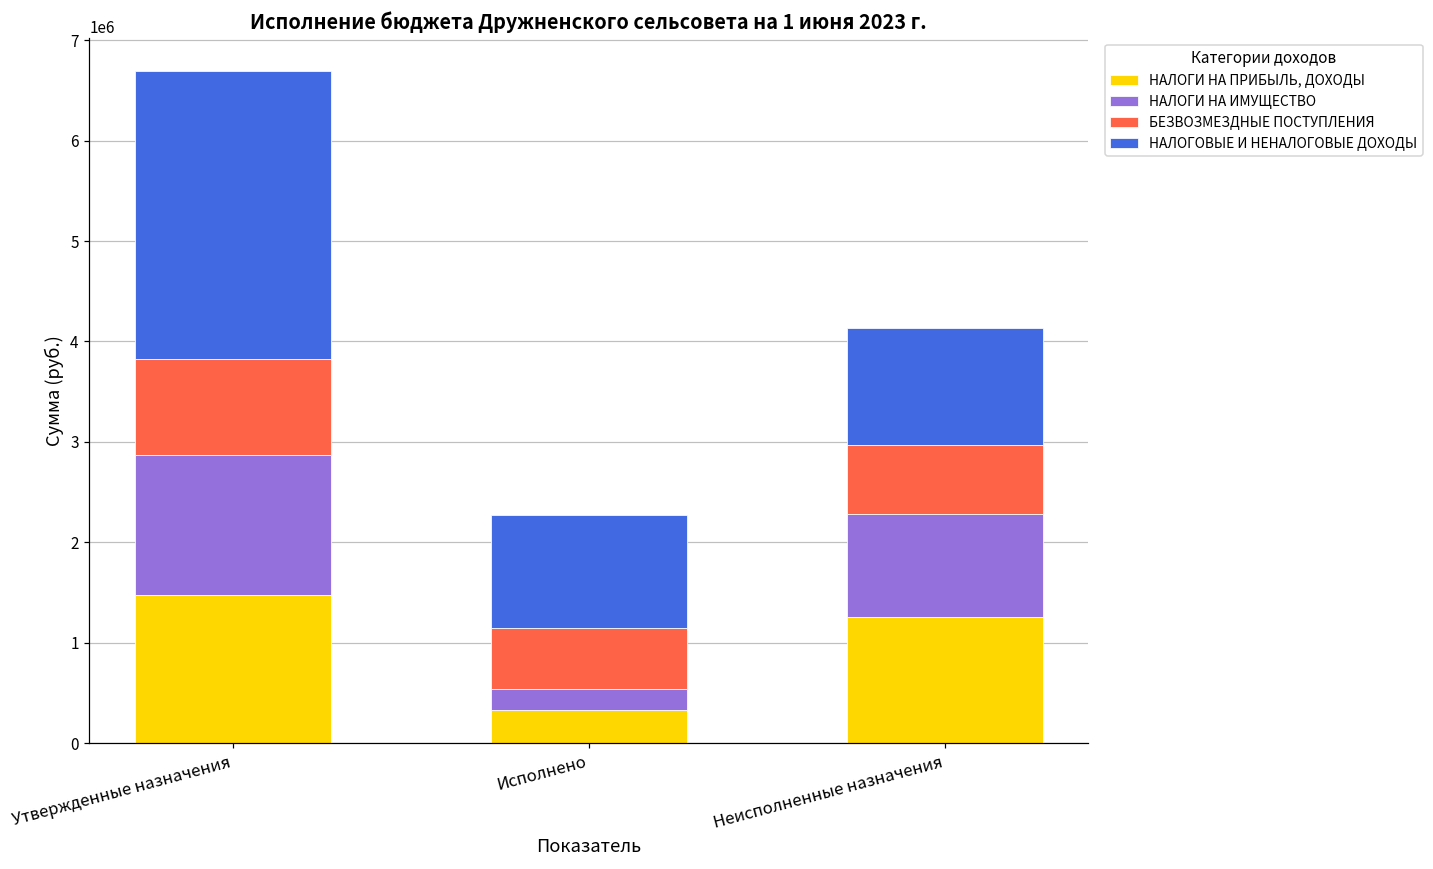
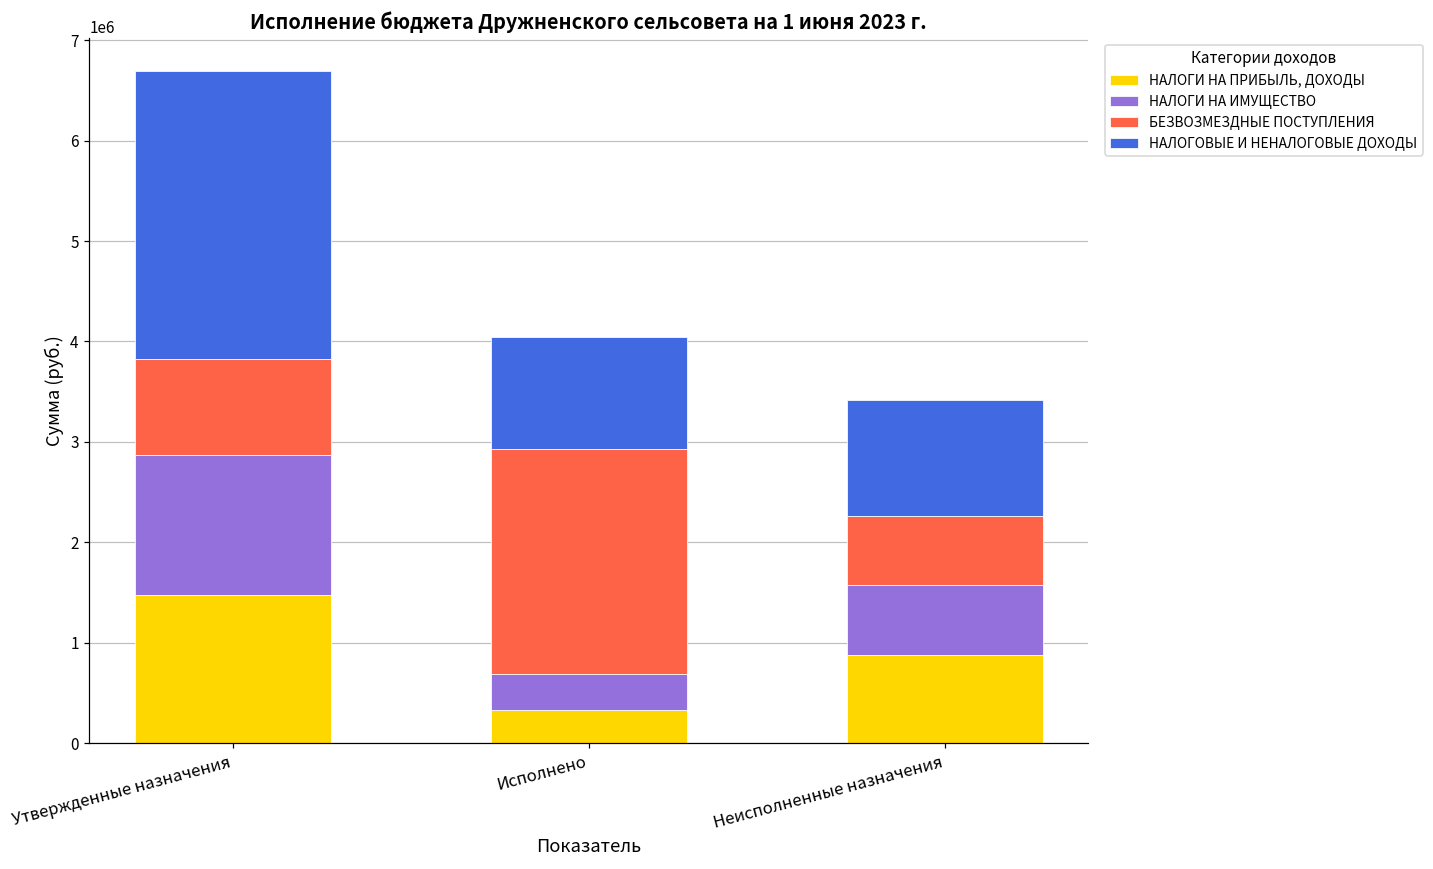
  {
    "НАЛОГИ НА ПРИБЫЛЬ, ДОХОДЫ": {
      "Утвержденные назначения": 1500000,
      "Исполнено": 300000,
-     "Неисполненные назначения": 1300000
+     "Неисполненные назначения": 900000
    },
    "НАЛОГИ НА ИМУЩЕСТВО": {
      "Утвержденные назначения": 1400000,
-     "Исполнено": 200000,
-     "Неисполненные назначения": 1000000
+     "Исполнено": 400000,
+     "Неисполненные назначения": 700000
    },
    "БЕЗВОЗМЕЗДНЫЕ ПОСТУПЛЕНИЯ": {
      "Утвержденные назначения": 1000000,
-     "Исполнено": 600000,
+     "Исполнено": 2200000,
      "Неисполненные назначения": 700000
    },
    "НАЛОГОВЫЕ И НЕНАЛОГОВЫЕ ДОХОДЫ": {
      "Утвержденные назначения": 2900000,
      "Исполнено": 1100000,
      "Неисполненные назначения": 1200000
    }
  }
